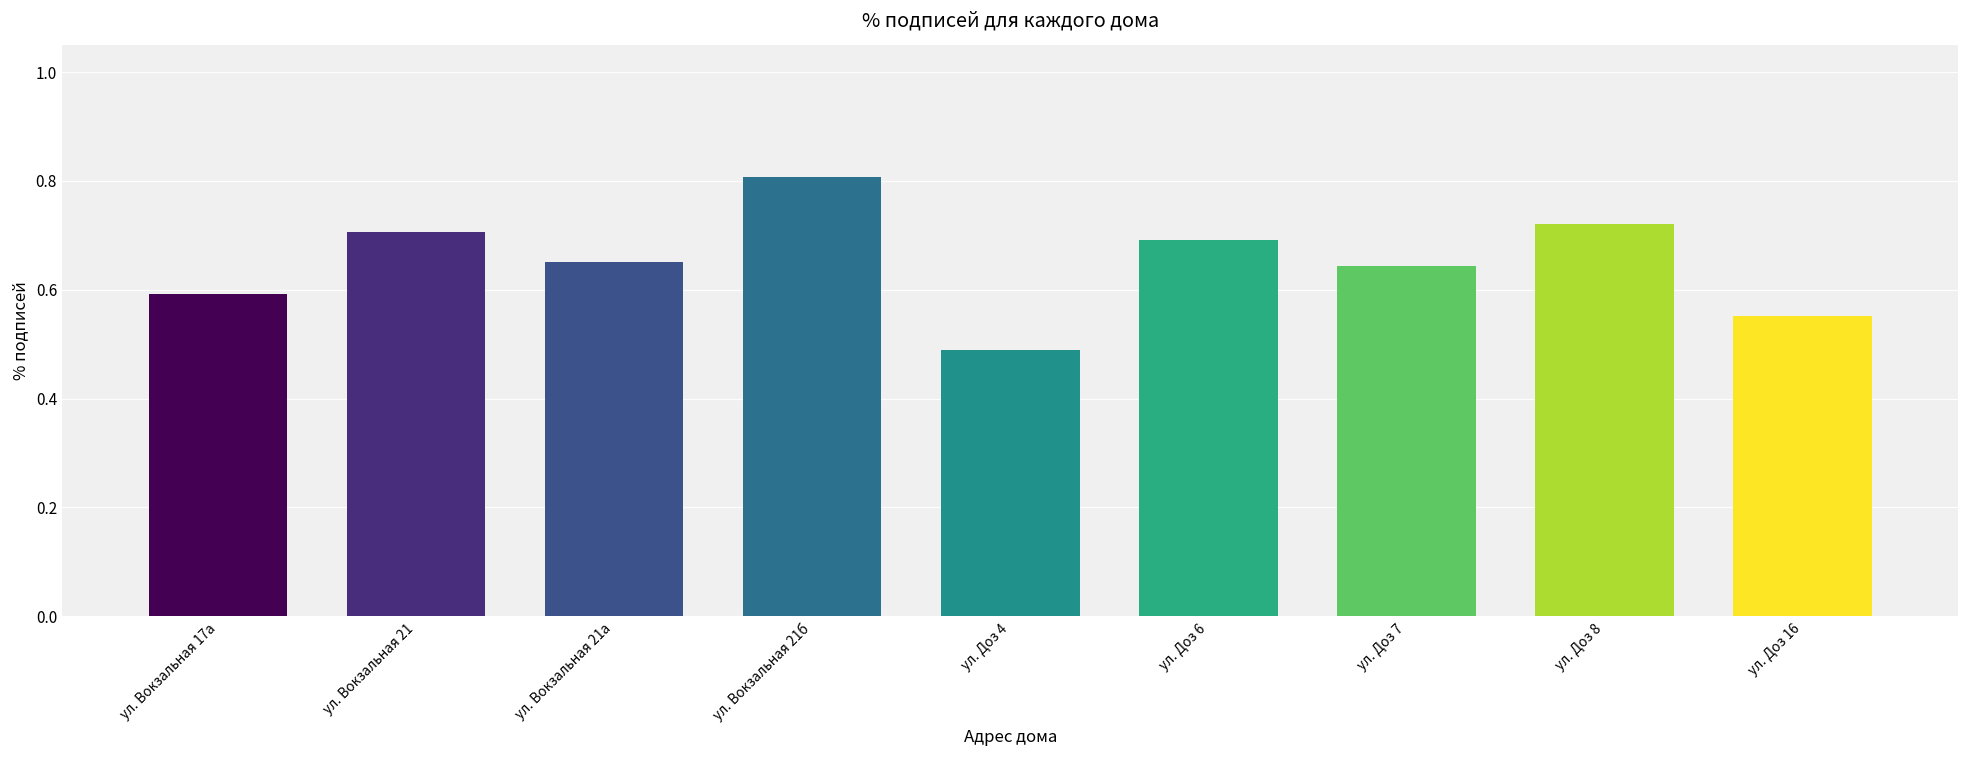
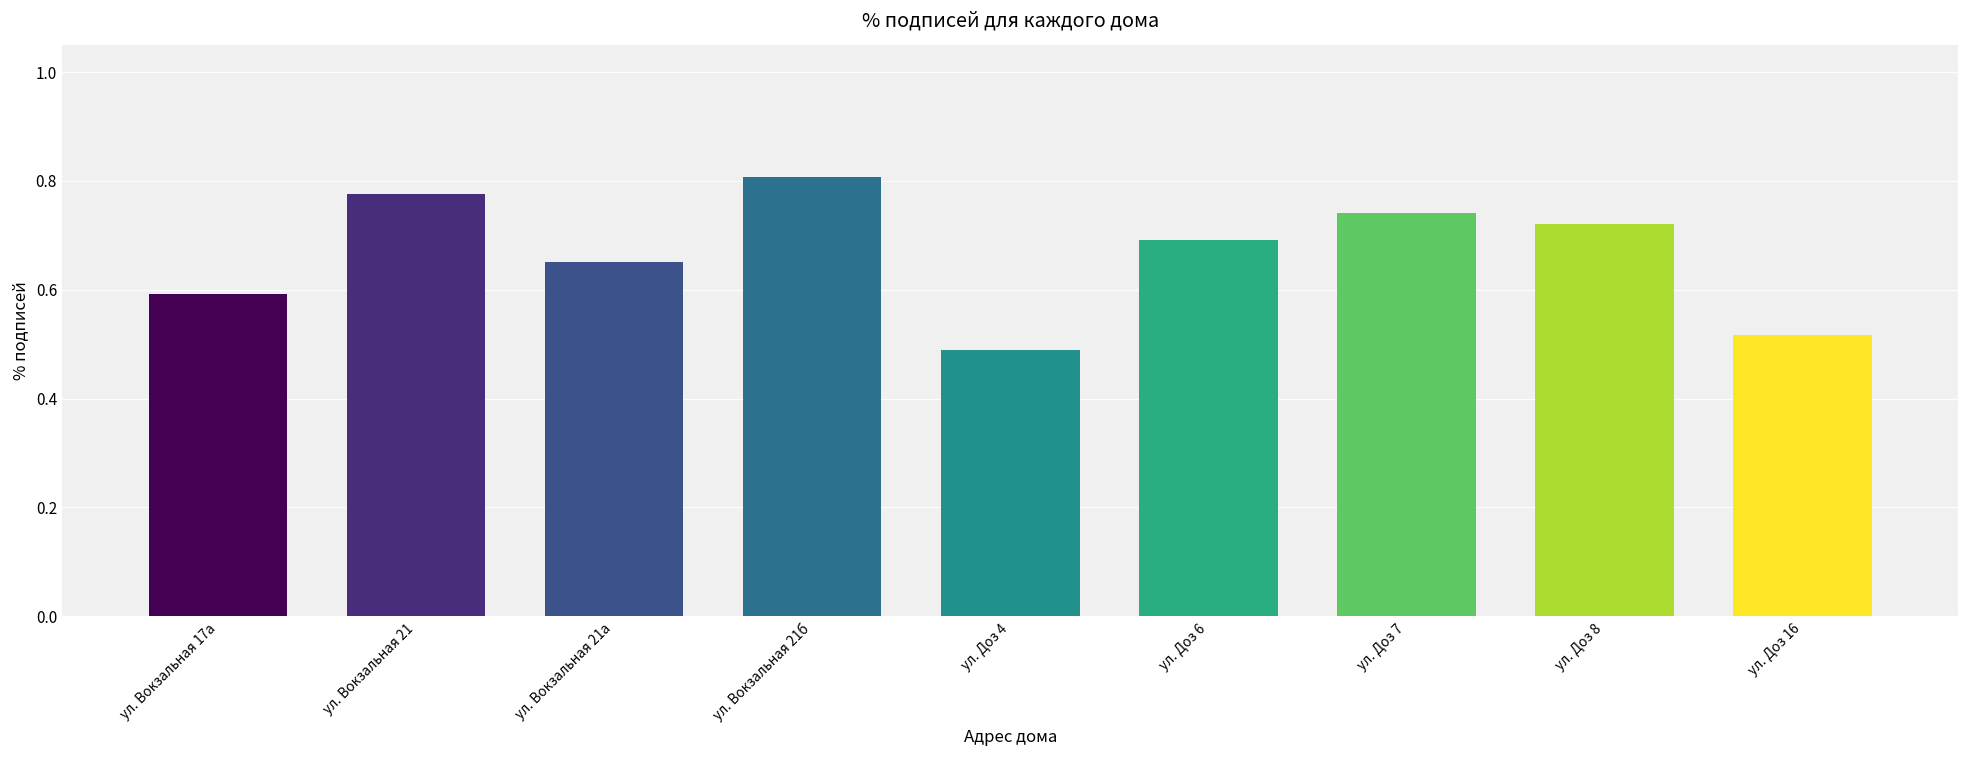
  {
    "ул. Вокзальная 17а": 0.59,
-   "ул. Вокзальная 21": 0.71,
+   "ул. Вокзальная 21": 0.78,
    "ул. Вокзальная 21а": 0.65,
    "ул. Вокзальная 21б": 0.81,
    "ул. Доз 4": 0.49,
    "ул. Доз 6": 0.69,
-   "ул. Доз 7": 0.64,
+   "ул. Доз 7": 0.74,
    "ул. Доз 8": 0.72,
-   "ул. Доз 16": 0.55
+   "ул. Доз 16": 0.52
  }
